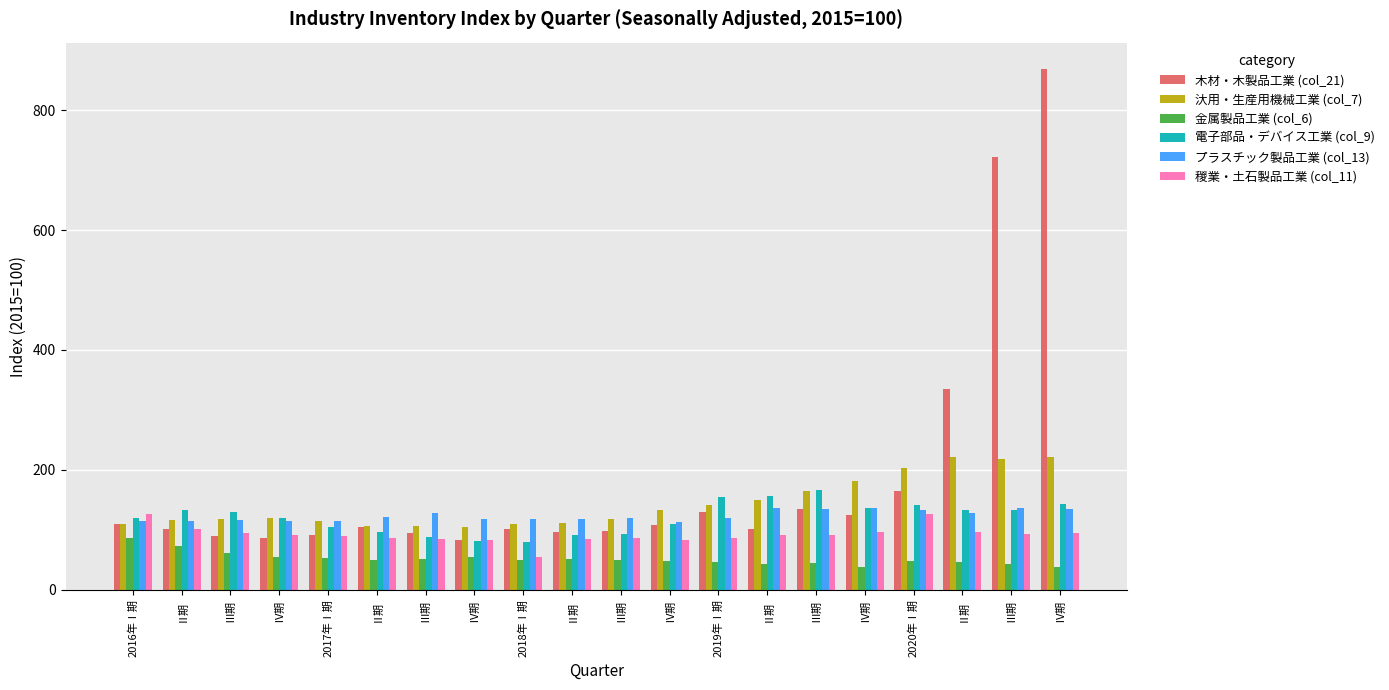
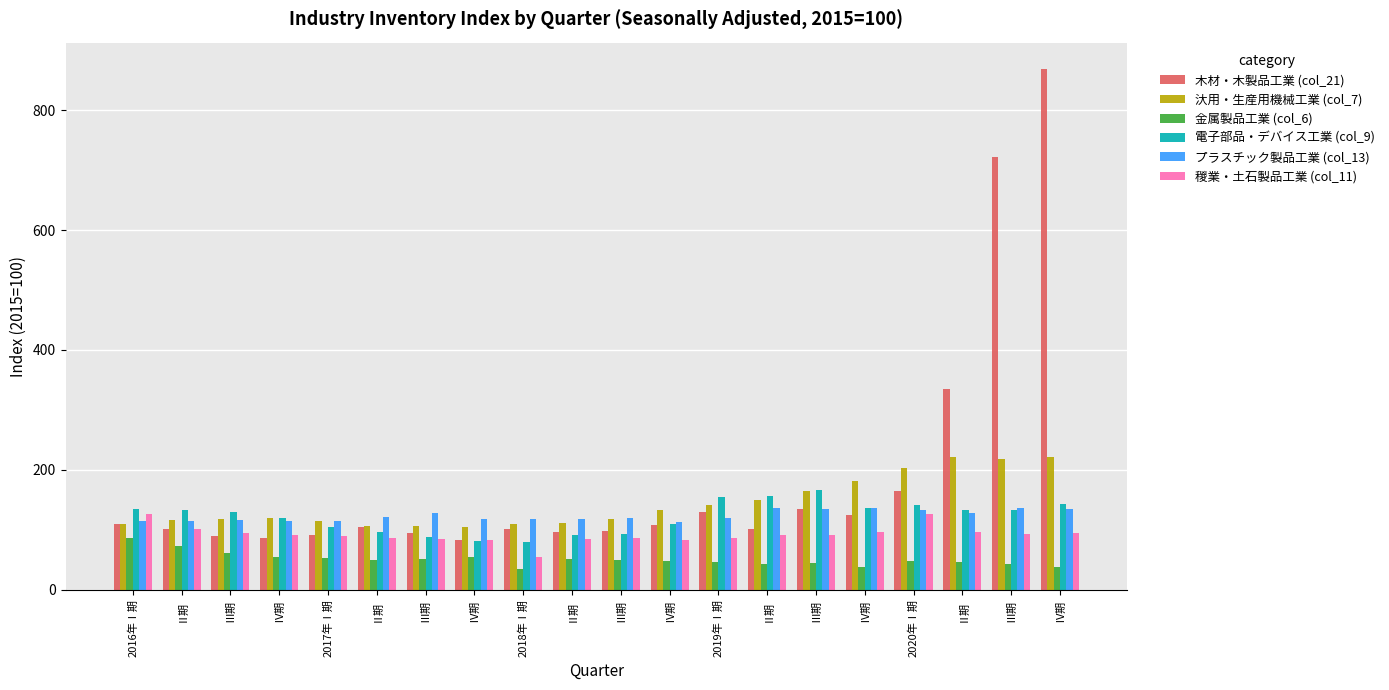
  {
    "木材・木製品工業 (col_21)": {
      "2016年Ⅰ期": 110,
      "2017年Ⅰ期": 90,
      "2018年Ⅰ期": 100,
      "2019年Ⅰ期": 130,
      "2020年Ⅰ期": 170
    },
    "汏用・生産用機械工業 (col_7)": {
      "2016年Ⅰ期": 110,
      "2017年Ⅰ期": 110,
      "2018年Ⅰ期": 110,
      "2019年Ⅰ期": 140,
      "2020年Ⅰ期": 200
    },
    "金属製品工業 (col_6)": {
      "2016年Ⅰ期": 90,
      "2017年Ⅰ期": 50,
-     "2018年Ⅰ期": 50,
+     "2018年Ⅰ期": 30,
      "2019年Ⅰ期": 50,
      "2020年Ⅰ期": 50
    },
    "電子部品・デバイス工業 (col_9)": {
-     "2016年Ⅰ期": 120,
+     "2016年Ⅰ期": 130,
      "2017年Ⅰ期": 110,
      "2018年Ⅰ期": 80,
      "2019年Ⅰ期": 160,
      "2020年Ⅰ期": 140
    },
    "プラスチック製品工業 (col_13)": {
      "2016年Ⅰ期": 110,
      "2017年Ⅰ期": 110,
      "2018年Ⅰ期": 120,
      "2019年Ⅰ期": 120,
      "2020年Ⅰ期": 130
    },
    "稯業・土石製品工業 (col_11)": {
      "2016年Ⅰ期": 130,
      "2017年Ⅰ期": 90,
      "2018年Ⅰ期": 50,
      "2019年Ⅰ期": 90,
      "2020年Ⅰ期": 130
    }
  }
